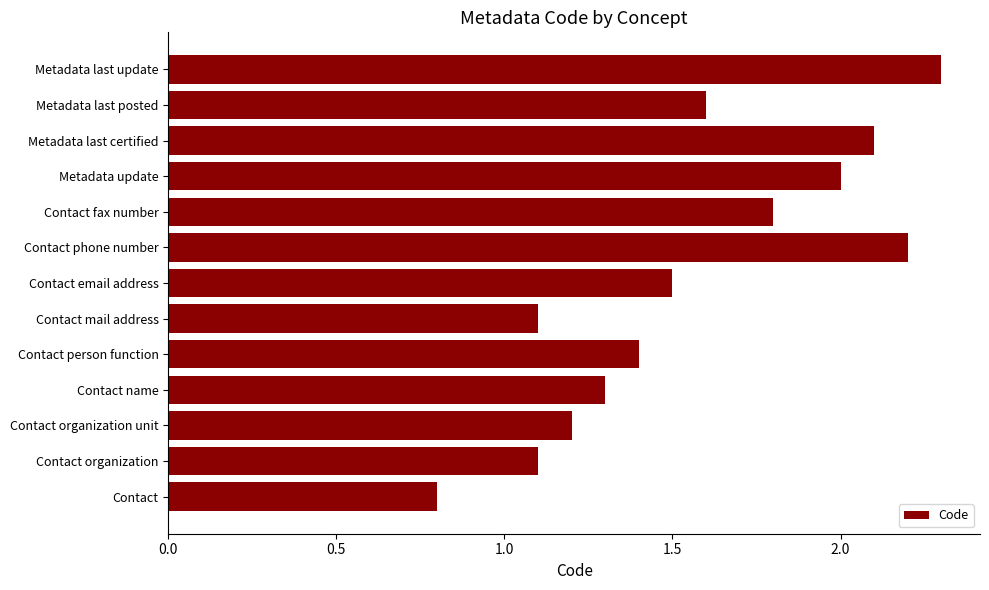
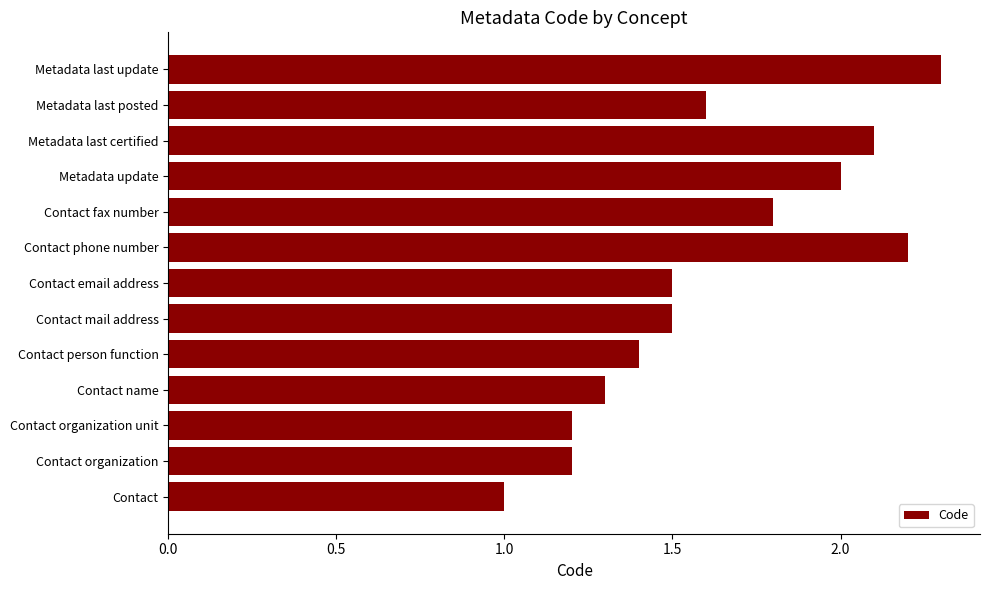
  {
    "Metadata last update": 2.3,
    "Metadata last posted": 1.6,
    "Metadata last certified": 2.1,
    "Metadata update": 2.0,
    "Contact fax number": 1.8,
    "Contact phone number": 2.2,
    "Contact email address": 1.5,
-   "Contact mail address": 1.1,
+   "Contact mail address": 1.5,
    "Contact person function": 1.4,
    "Contact name": 1.3,
    "Contact organization unit": 1.2,
-   "Contact organization": 1.1,
-   "Contact": 0.8
+   "Contact organization": 1.2,
+   "Contact": 1.0
  }
